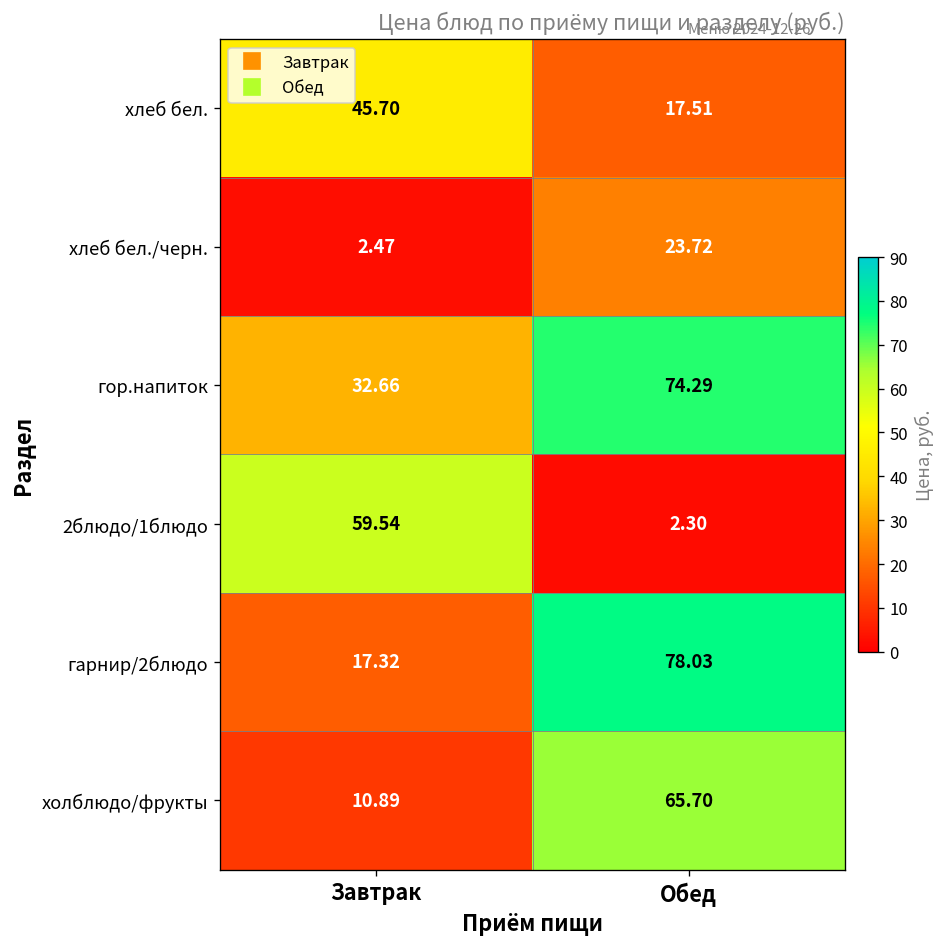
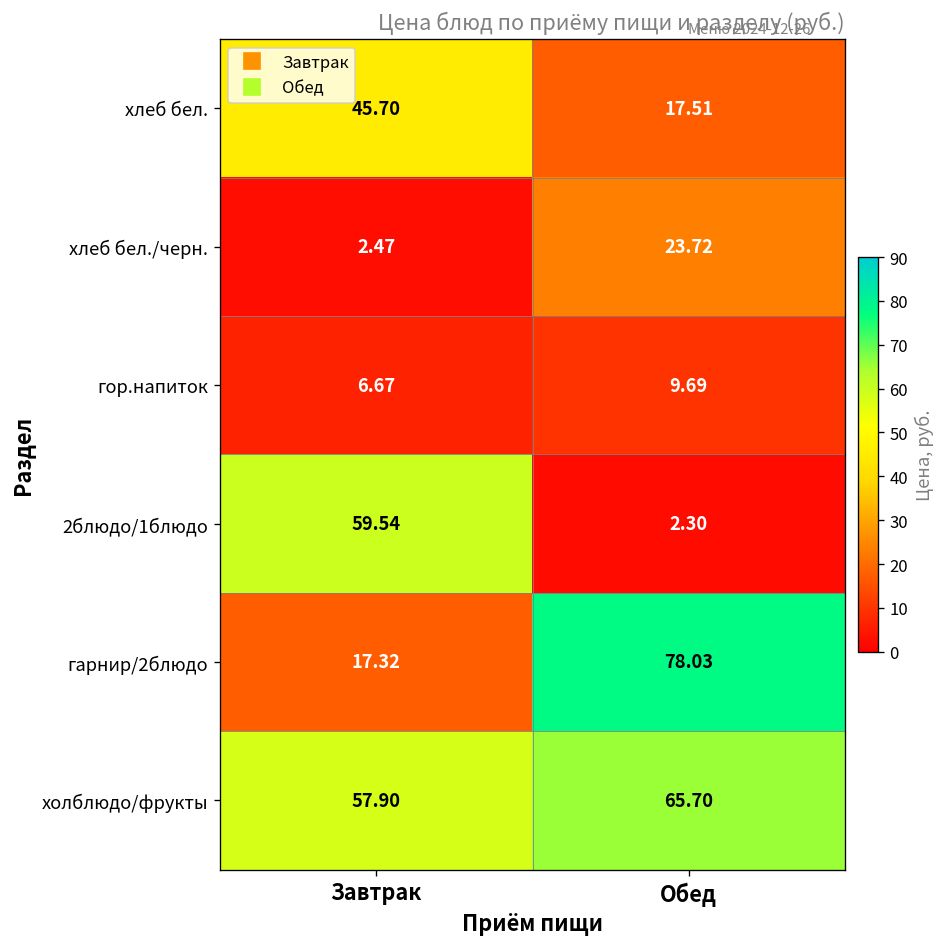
  {
    "хлеб бел.": {
      "Обед": 17.51
    },
    "хлеб бел./черн.": {
      "Завтрак": 2.47,
      "Обед": 23.72
    },
    "гор.напиток": {
-     "Завтрак": 32.66,
-     "Обед": 74.29
+     "Завтрак": 6.67,
+     "Обед": 9.69
    },
    "2блюдо/1блюдо": {
      "Завтрак": 59.54,
      "Обед": 2.30
    },
    "гарнир/2блюдо": {
      "Завтрак": 17.32,
      "Обед": 78.03
    },
    "холблюдо/фрукты": {
-     "Завтрак": 10.89,
+     "Завтрак": 57.90,
      "Обед": 65.70
    }
  }
